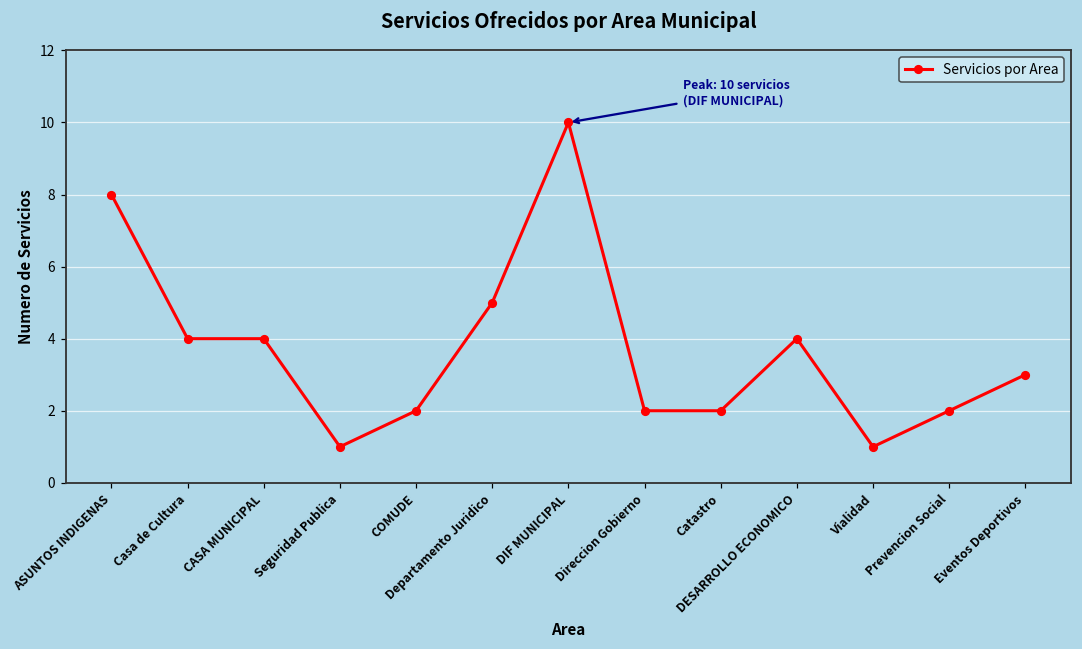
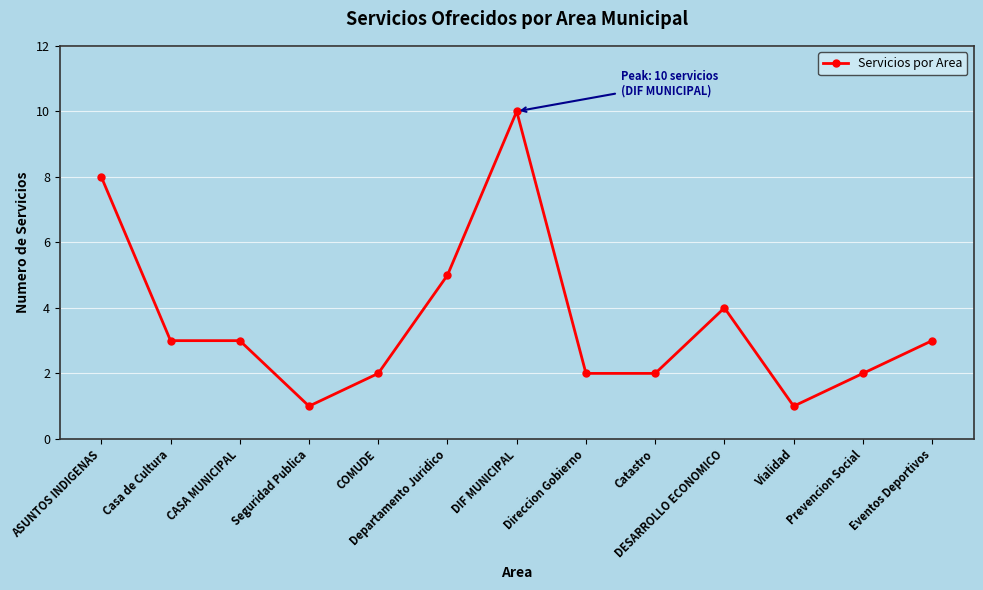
  {
    "ASUNTOS INDIGENAS": 8,
-   "Casa de Cultura": 4,
-   "CASA MUNICIPAL": 4,
+   "Casa de Cultura": 3,
+   "CASA MUNICIPAL": 3,
    "Seguridad Publica": 1,
    "COMUDE": 2,
    "Departamento Juridico": 5,
    "Direccion Gobierno": 2,
    "Catastro": 2,
    "DESARROLLO ECONOMICO": 4,
    "Vialidad": 1,
    "Prevencion Social": 2,
    "Eventos Deportivos": 3
  }
